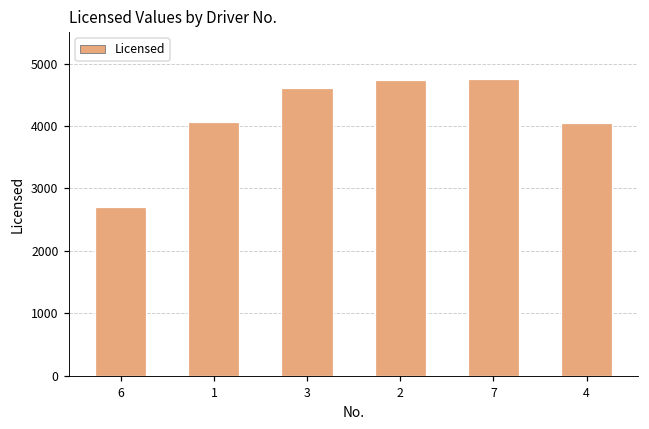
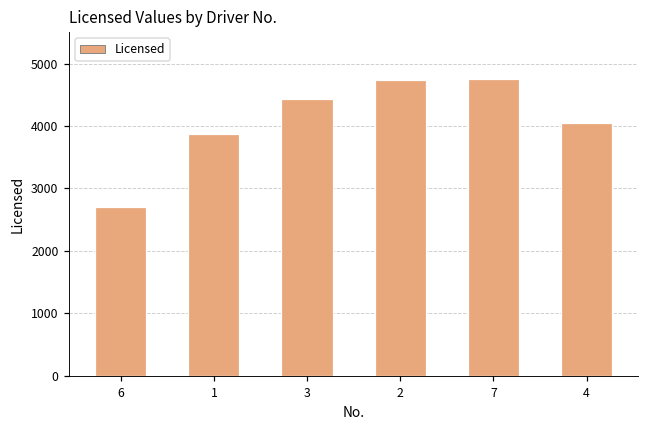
  {
    "6": 2700,
-   "1": 4100,
-   "3": 4600,
+   "1": 3900,
+   "3": 4400,
    "2": 4700,
    "7": 4700,
    "4": 4100
  }
